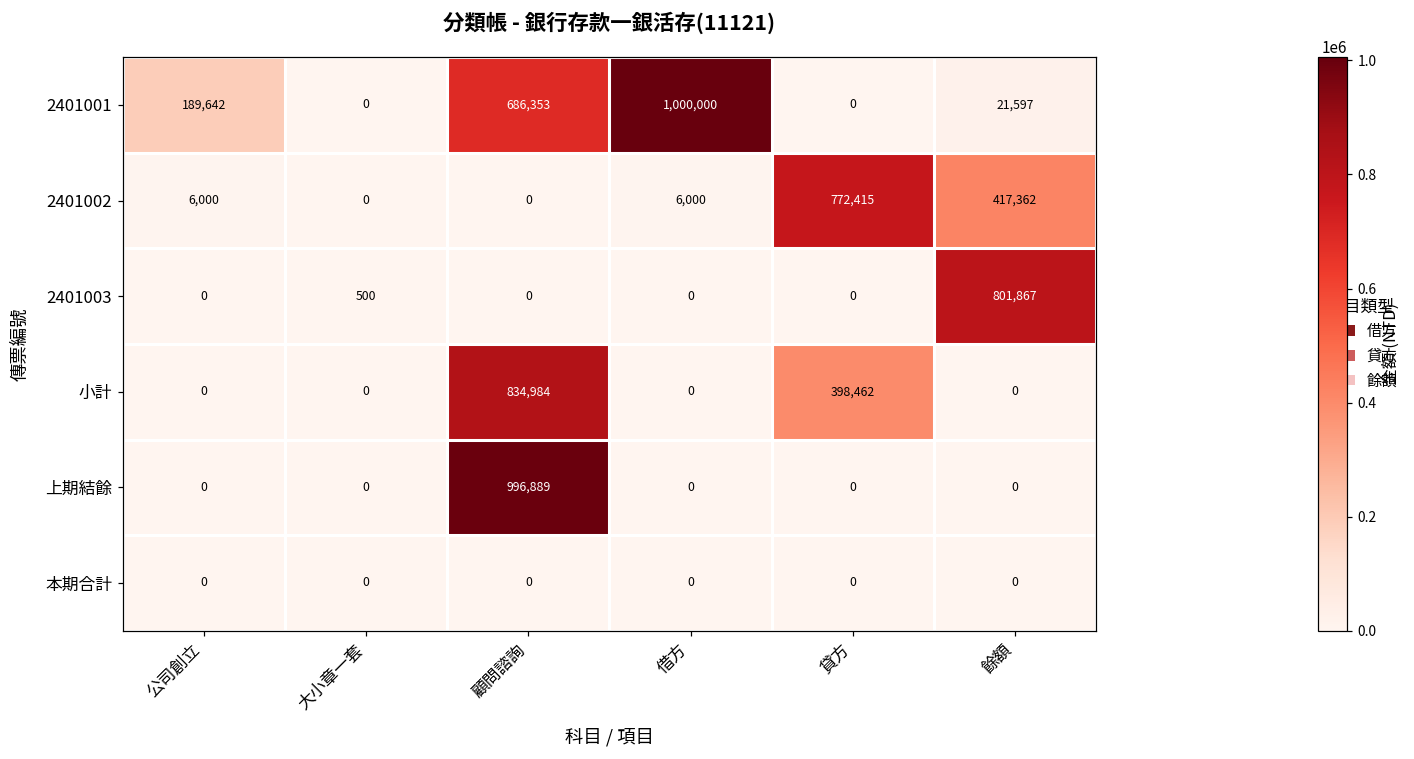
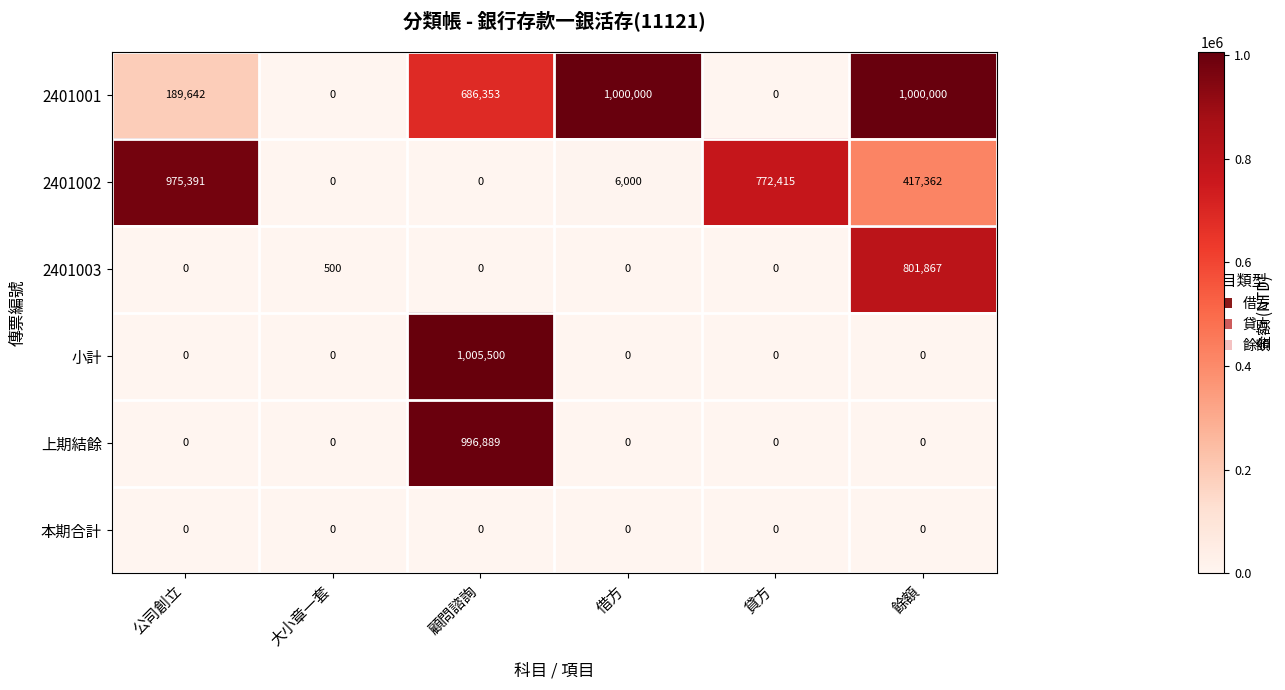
  {
    "2401001": {
      "公司創立": "189,642",
      "大小章一套": "0",
      "顧問諮詢": "686,353",
      "借方": "1,000,000",
      "貸方": "0",
-     "餘額": "21,597"
+     "餘額": "1,000,000"
    },
    "2401002": {
-     "公司創立": "6,000",
+     "公司創立": "975,391",
      "大小章一套": "0",
      "顧問諮詢": "0",
      "借方": "6,000",
      "貸方": "772,415",
      "餘額": "417,362"
    },
    "2401003": {
      "公司創立": "0",
      "大小章一套": "500",
      "顧問諮詢": "0",
      "借方": "0",
      "貸方": "0",
      "餘額": "801,867"
    },
    "小計": {
      "公司創立": "0",
      "大小章一套": "0",
-     "顧問諮詢": "834,984",
+     "顧問諮詢": "1,005,500",
      "借方": "0",
-     "貸方": "398,462",
+     "貸方": "0",
      "餘額": "0"
    },
    "上期結餘": {
      "公司創立": "0",
      "大小章一套": "0",
      "顧問諮詢": "996,889",
      "借方": "0",
      "貸方": "0",
      "餘額": "0"
    },
    "本期合計": {
      "公司創立": "0",
      "大小章一套": "0",
      "顧問諮詢": "0",
      "借方": "0",
      "貸方": "0",
      "餘額": "0"
    }
  }
